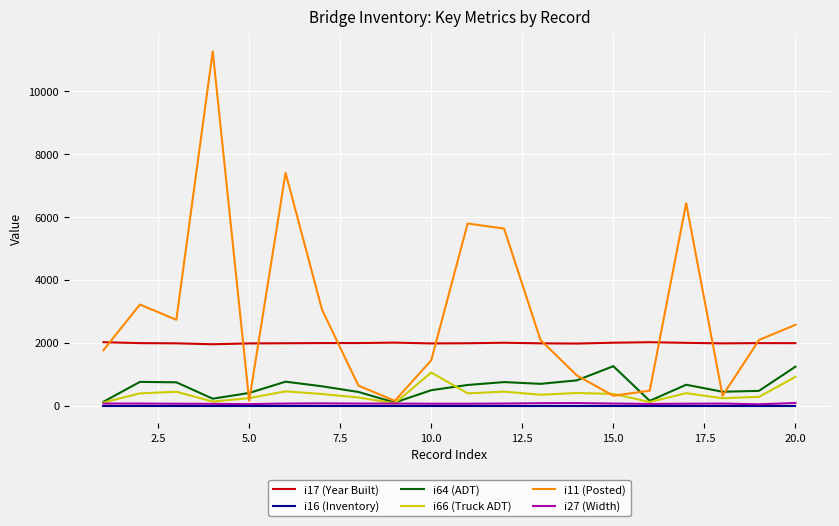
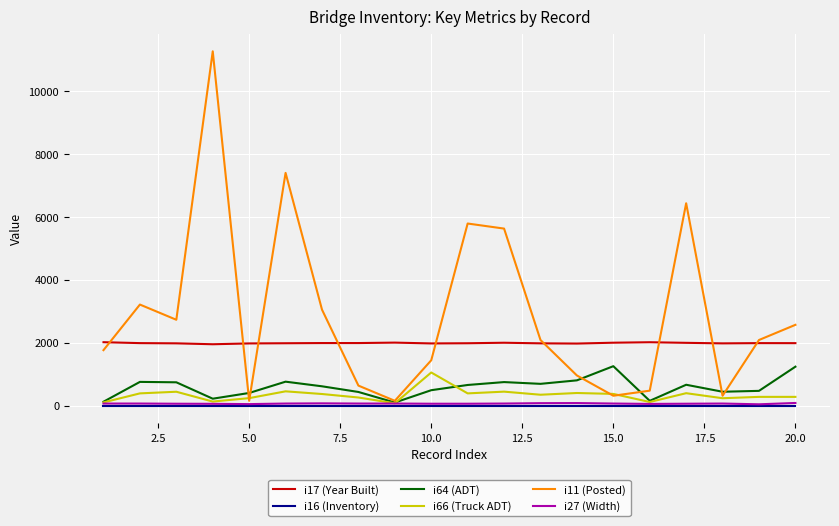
  {
    "i17 (Year Built)": {
      "5.0": 2000,
      "10.0": 2000,
      "15.0": 2000,
      "20.0": 2000
    },
    "i16 (Inventory)": {
      "20.0": 0
    },
    "i64 (ADT)": {
      "5.0": 400,
      "10.0": 500,
      "15.0": 1300,
      "20.0": 1200
    },
    "i66 (Truck ADT)": {
      "5.0": 200,
      "10.0": 1100,
-     "20.0": 900
+     "20.0": 300
    },
    "i11 (Posted)": {
      "5.0": 200,
      "10.0": 1400,
      "20.0": 2600
    },
    "i27 (Width)": {
      "20.0": 100
    }
  }
